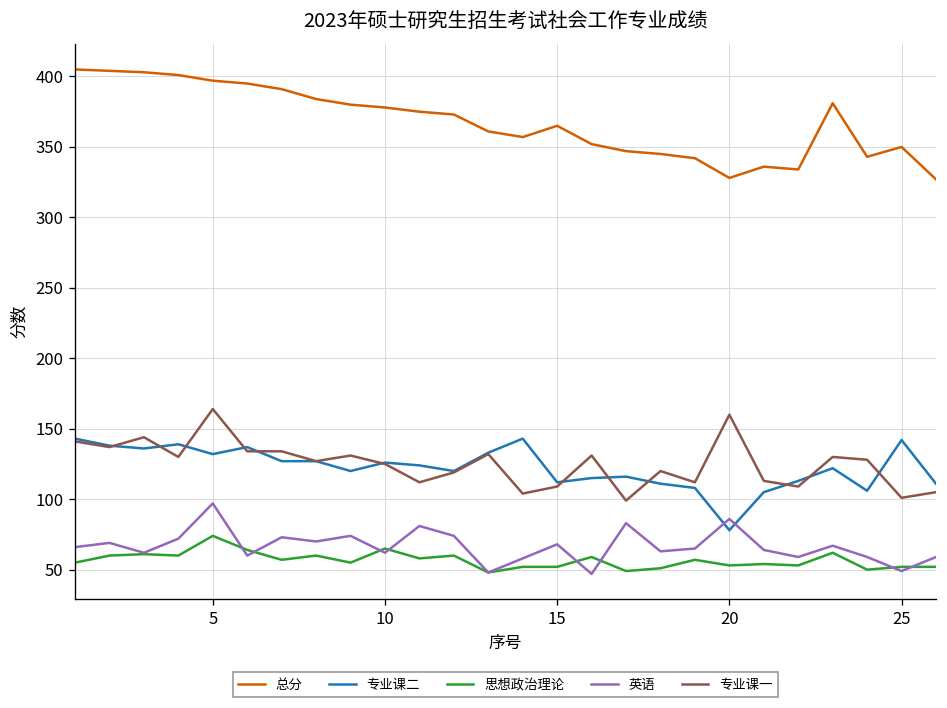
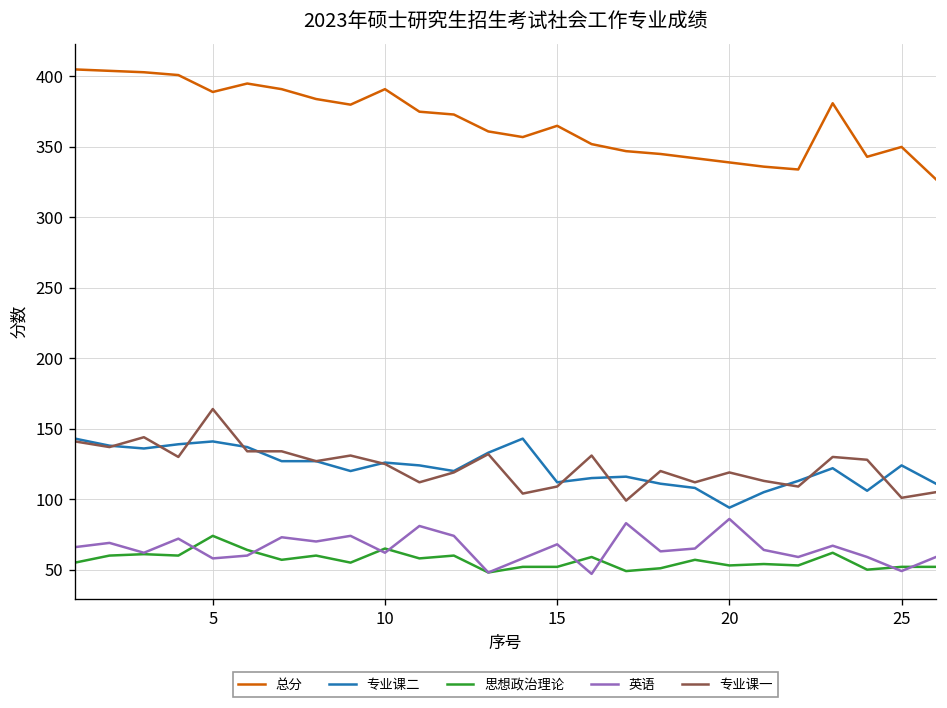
  {
    "总分": {
-     "5": 397,
-     "10": 378,
+     "5": 389,
+     "10": 391,
      "15": 365,
-     "20": 328,
+     "20": 339,
      "25": 350
    },
    "专业课二": {
-     "5": 132,
+     "5": 141,
      "15": 112,
-     "20": 78,
-     "25": 142
+     "20": 94,
+     "25": 124
    },
    "思想政治理论": {
      "5": 74,
      "10": 65,
      "15": 52,
      "20": 53,
      "25": 52
    },
    "英语": {
-     "5": 97,
+     "5": 58,
      "10": 62,
      "15": 68,
      "20": 86,
      "25": 49
    },
    "专业课一": {
      "5": 164,
      "15": 109,
-     "20": 160,
+     "20": 119,
      "25": 101
    }
  }
